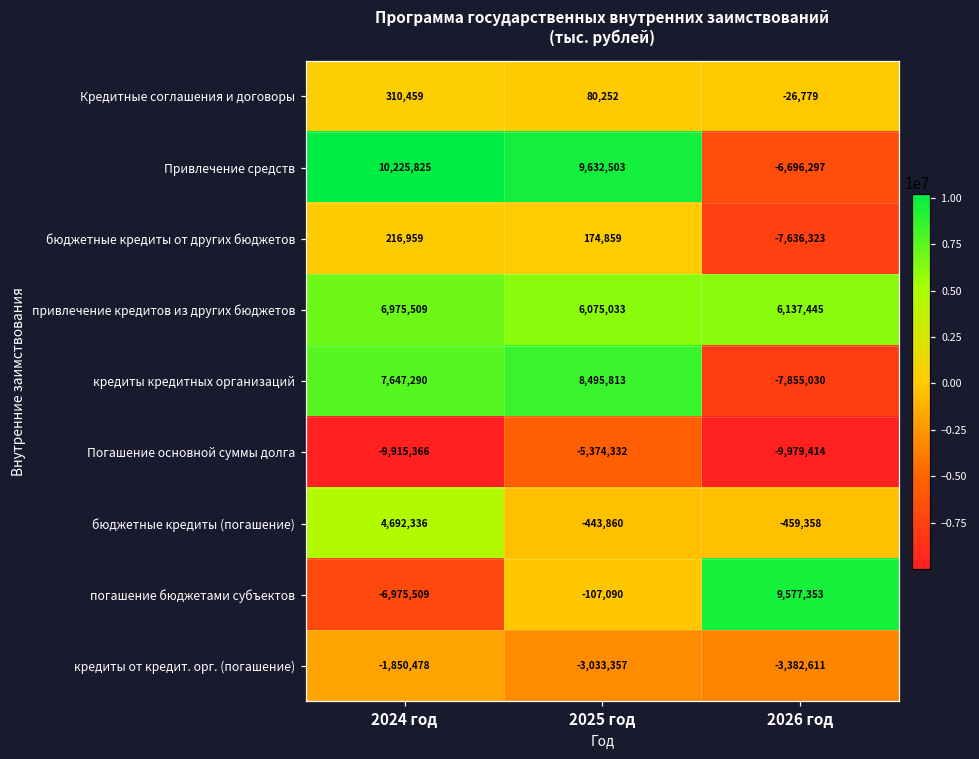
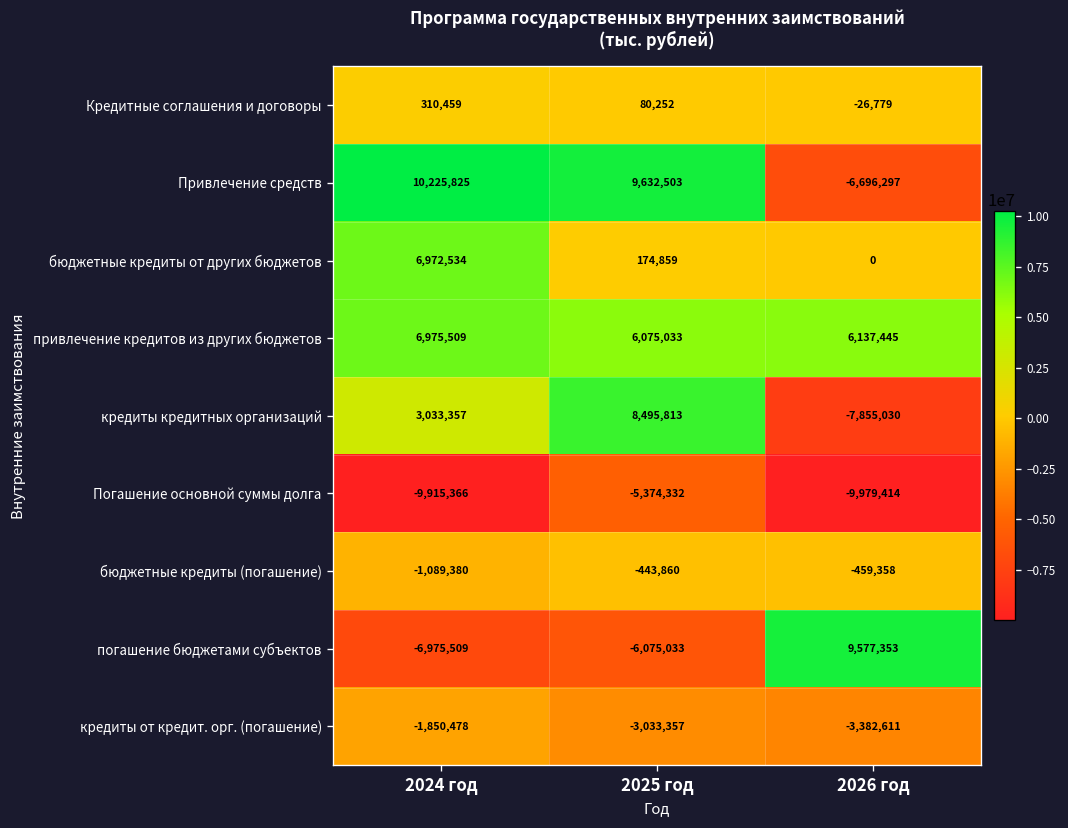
  {
    "Кредитные соглашения и договоры": {
      "2024 год": "310,459",
      "2025 год": "80,252",
      "2026 год": "-26,779"
    },
    "Привлечение средств": {
      "2024 год": "10,225,825",
      "2025 год": "9,632,503",
      "2026 год": "-6,696,297"
    },
    "бюджетные кредиты от других бюджетов": {
-     "2024 год": "216,959",
+     "2024 год": "6,972,534",
      "2025 год": "174,859",
-     "2026 год": "-7,636,323"
+     "2026 год": "0"
    },
    "привлечение кредитов из других бюджетов": {
      "2024 год": "6,975,509",
      "2025 год": "6,075,033",
      "2026 год": "6,137,445"
    },
    "кредиты кредитных организаций": {
-     "2024 год": "7,647,290",
+     "2024 год": "3,033,357",
      "2025 год": "8,495,813",
      "2026 год": "-7,855,030"
    },
    "Погашение основной суммы долга": {
      "2024 год": "-9,915,366",
      "2025 год": "-5,374,332",
      "2026 год": "-9,979,414"
    },
    "бюджетные кредиты (погашение)": {
-     "2024 год": "4,692,336",
+     "2024 год": "-1,089,380",
      "2025 год": "-443,860",
      "2026 год": "-459,358"
    },
    "погашение бюджетами субъектов": {
      "2024 год": "-6,975,509",
-     "2025 год": "-107,090",
+     "2025 год": "-6,075,033",
      "2026 год": "9,577,353"
    },
    "кредиты от кредит. орг. (погашение)": {
      "2024 год": "-1,850,478",
      "2025 год": "-3,033,357",
      "2026 год": "-3,382,611"
    }
  }
